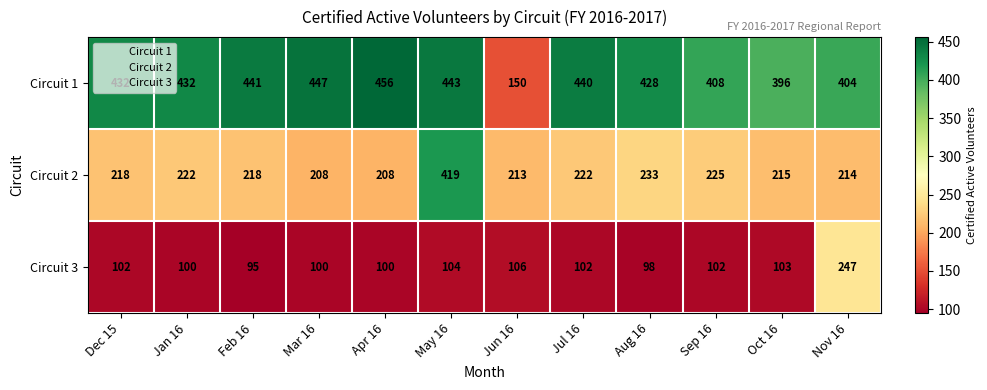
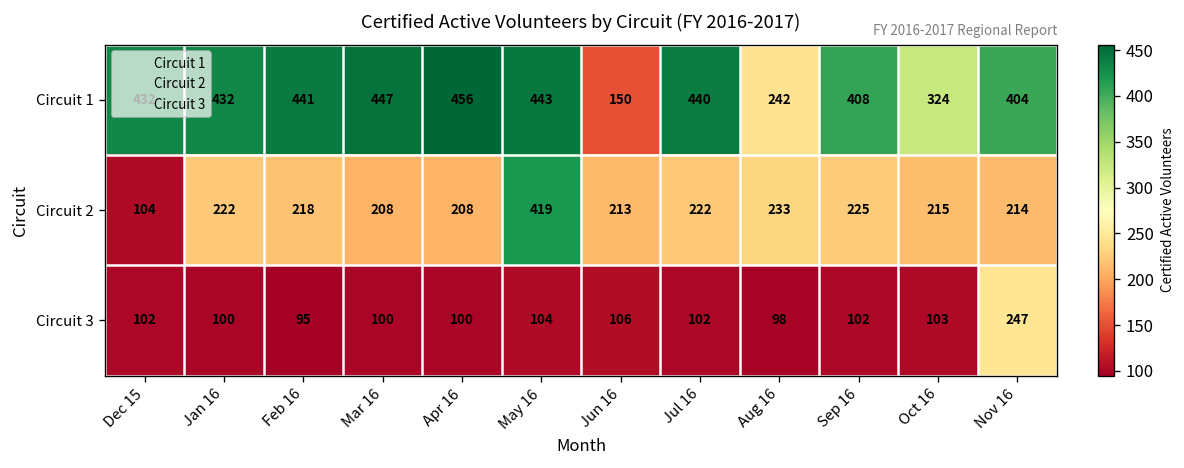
  {
    "Circuit 1": {
      "Jan 16": 432,
      "Feb 16": 441,
      "Mar 16": 447,
      "Apr 16": 456,
      "May 16": 443,
      "Jun 16": 150,
      "Jul 16": 440,
-     "Aug 16": 428,
+     "Aug 16": 242,
      "Sep 16": 408,
-     "Oct 16": 396,
+     "Oct 16": 324,
      "Nov 16": 404
    },
    "Circuit 2": {
-     "Dec 15": 218,
+     "Dec 15": 104,
      "Jan 16": 222,
      "Feb 16": 218,
      "Mar 16": 208,
      "Apr 16": 208,
      "May 16": 419,
      "Jun 16": 213,
      "Jul 16": 222,
      "Aug 16": 233,
      "Sep 16": 225,
      "Oct 16": 215,
      "Nov 16": 214
    },
    "Circuit 3": {
      "Dec 15": 102,
      "Jan 16": 100,
      "Feb 16": 95,
      "Mar 16": 100,
      "Apr 16": 100,
      "May 16": 104,
      "Jun 16": 106,
      "Jul 16": 102,
      "Aug 16": 98,
      "Sep 16": 102,
      "Oct 16": 103,
      "Nov 16": 247
    }
  }
